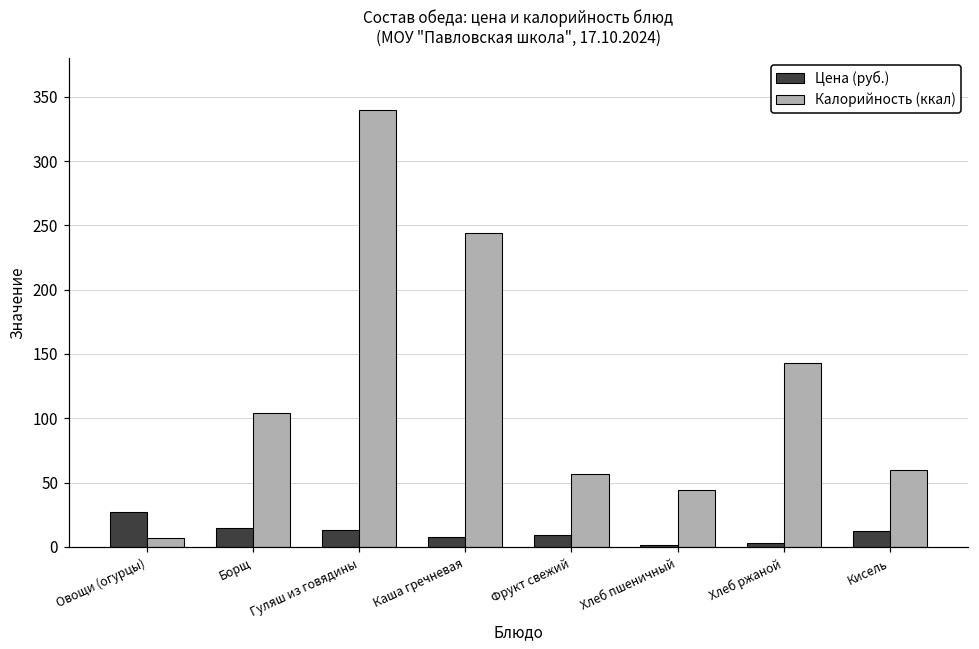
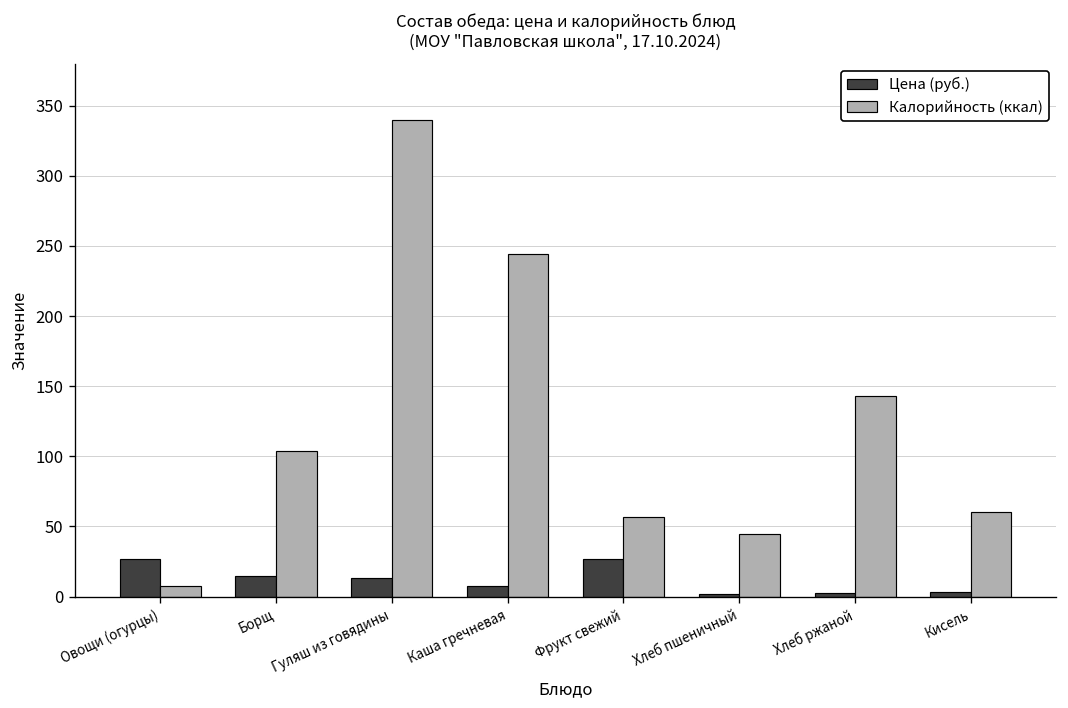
  {
    "Цена (руб.)": {
      "Овощи (огурцы)": 27,
      "Борщ": 15,
      "Гуляш из говядины": 13,
      "Каша гречневая": 7,
-     "Фрукт свежий": 9,
+     "Фрукт свежий": 27,
      "Хлеб ржаной": 3,
-     "Кисель": 12
+     "Кисель": 3
    },
    "Калорийность (ккал)": {
      "Овощи (огурцы)": 7,
      "Борщ": 104,
      "Гуляш из говядины": 340,
      "Каша гречневая": 244,
      "Фрукт свежий": 56,
      "Хлеб пшеничный": 45,
      "Хлеб ржаной": 143,
      "Кисель": 60
    }
  }
